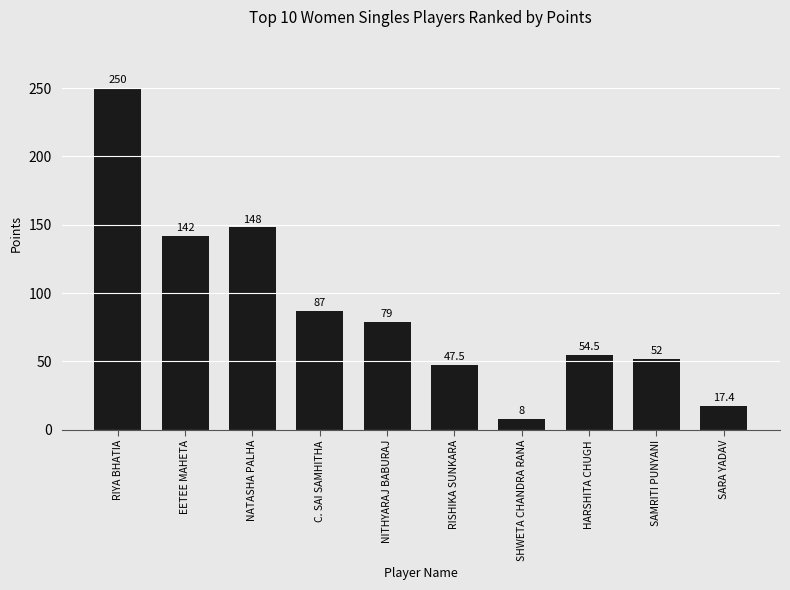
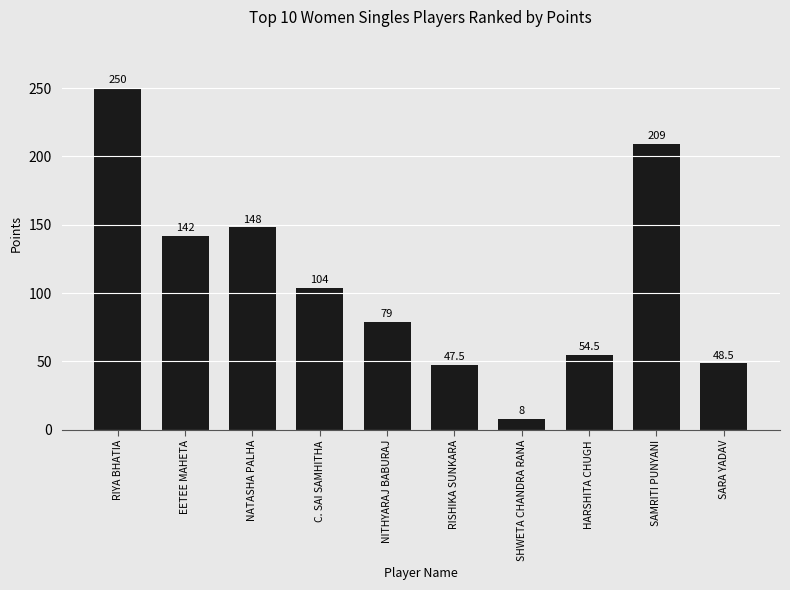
  {
    "RIYA BHATIA": 250,
    "EETEE MAHETA": 142,
    "NATASHA PALHA": 148,
-   "C. SAI SAMHITHA": 87,
+   "C. SAI SAMHITHA": 104,
    "NITHYARAJ BABURAJ": 79,
    "RISHIKA SUNKARA": 47.5,
    "SHWETA CHANDRA RANA": 8,
    "HARSHITA CHUGH": 54.5,
-   "SAMRITI PUNYANI": 52,
-   "SARA YADAV": 17.4
+   "SAMRITI PUNYANI": 209,
+   "SARA YADAV": 48.5
  }
